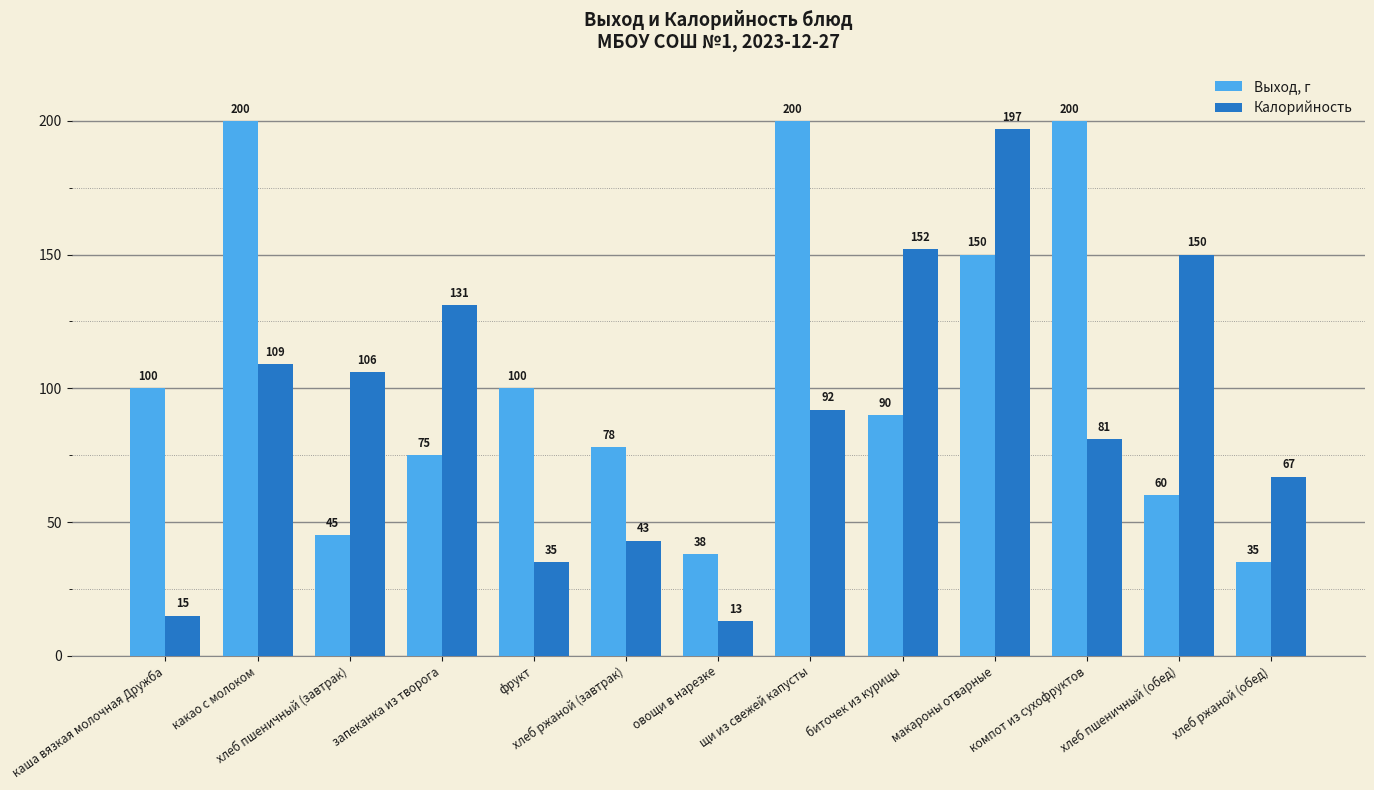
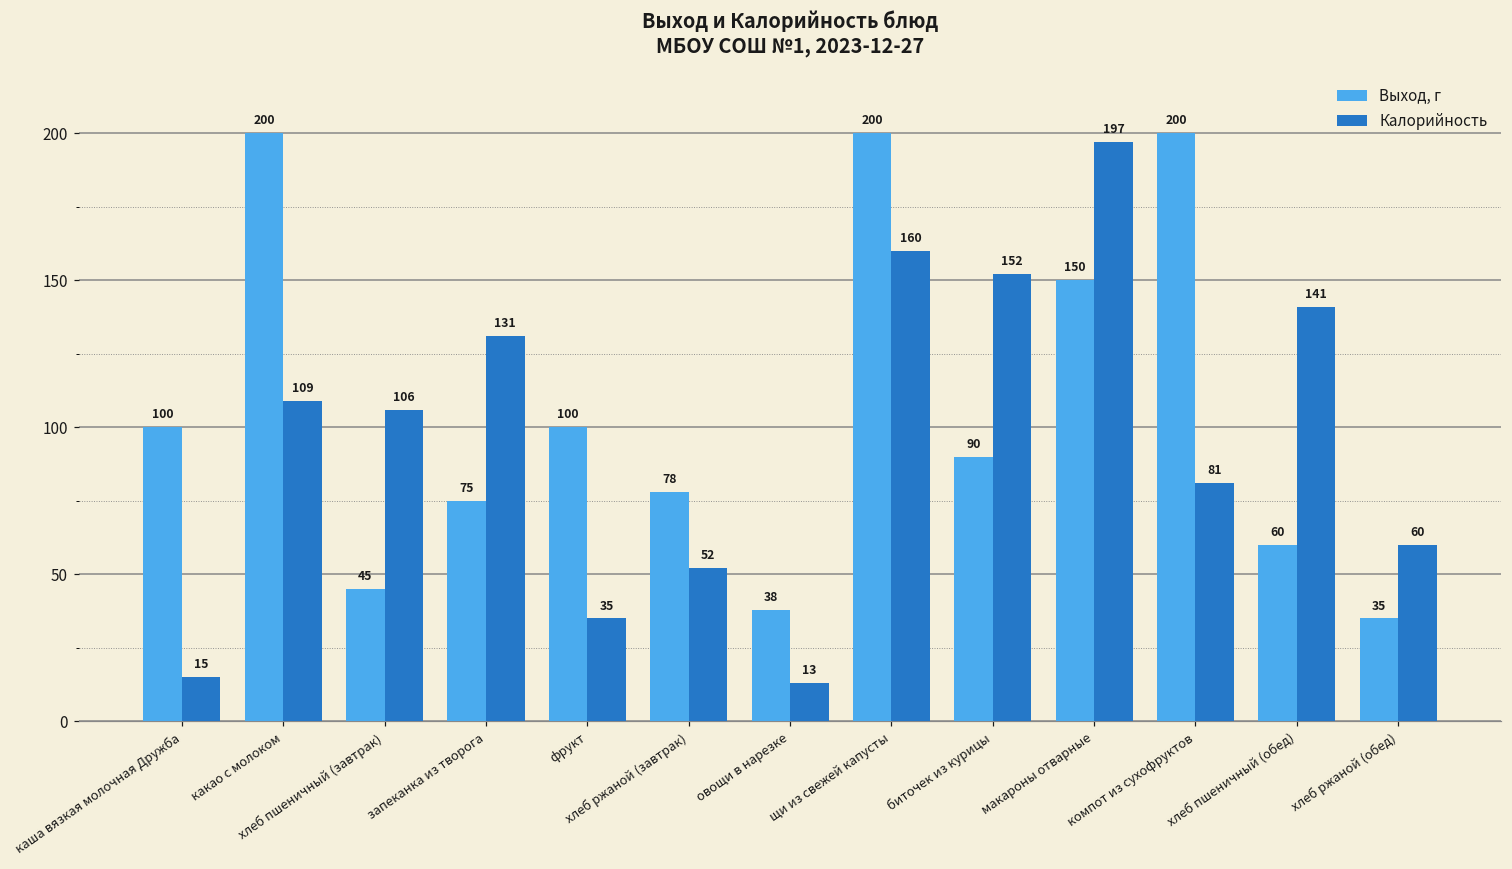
  {
    "Выход, г": {
      "каша вязкая молочная Дружба": 100,
      "какао с молоком": 200,
      "хлеб пшеничный (завтрак)": 45,
      "запеканка из творога": 75,
      "фрукт": 100,
      "хлеб ржаной (завтрак)": 78,
      "овощи в нарезке": 38,
      "щи из свежей капусты": 200,
      "биточек из курицы": 90,
      "макароны отварные": 150,
      "компот из сухофруктов": 200,
      "хлеб пшеничный (обед)": 60,
      "хлеб ржаной (обед)": 35
    },
    "Калорийность": {
      "каша вязкая молочная Дружба": 15,
      "какао с молоком": 109,
      "хлеб пшеничный (завтрак)": 106,
      "запеканка из творога": 131,
      "фрукт": 35,
-     "хлеб ржаной (завтрак)": 43,
+     "хлеб ржаной (завтрак)": 52,
      "овощи в нарезке": 13,
-     "щи из свежей капусты": 92,
+     "щи из свежей капусты": 160,
      "биточек из курицы": 152,
      "макароны отварные": 197,
      "компот из сухофруктов": 81,
-     "хлеб пшеничный (обед)": 150,
-     "хлеб ржаной (обед)": 67
+     "хлеб пшеничный (обед)": 141,
+     "хлеб ржаной (обед)": 60
    }
  }
